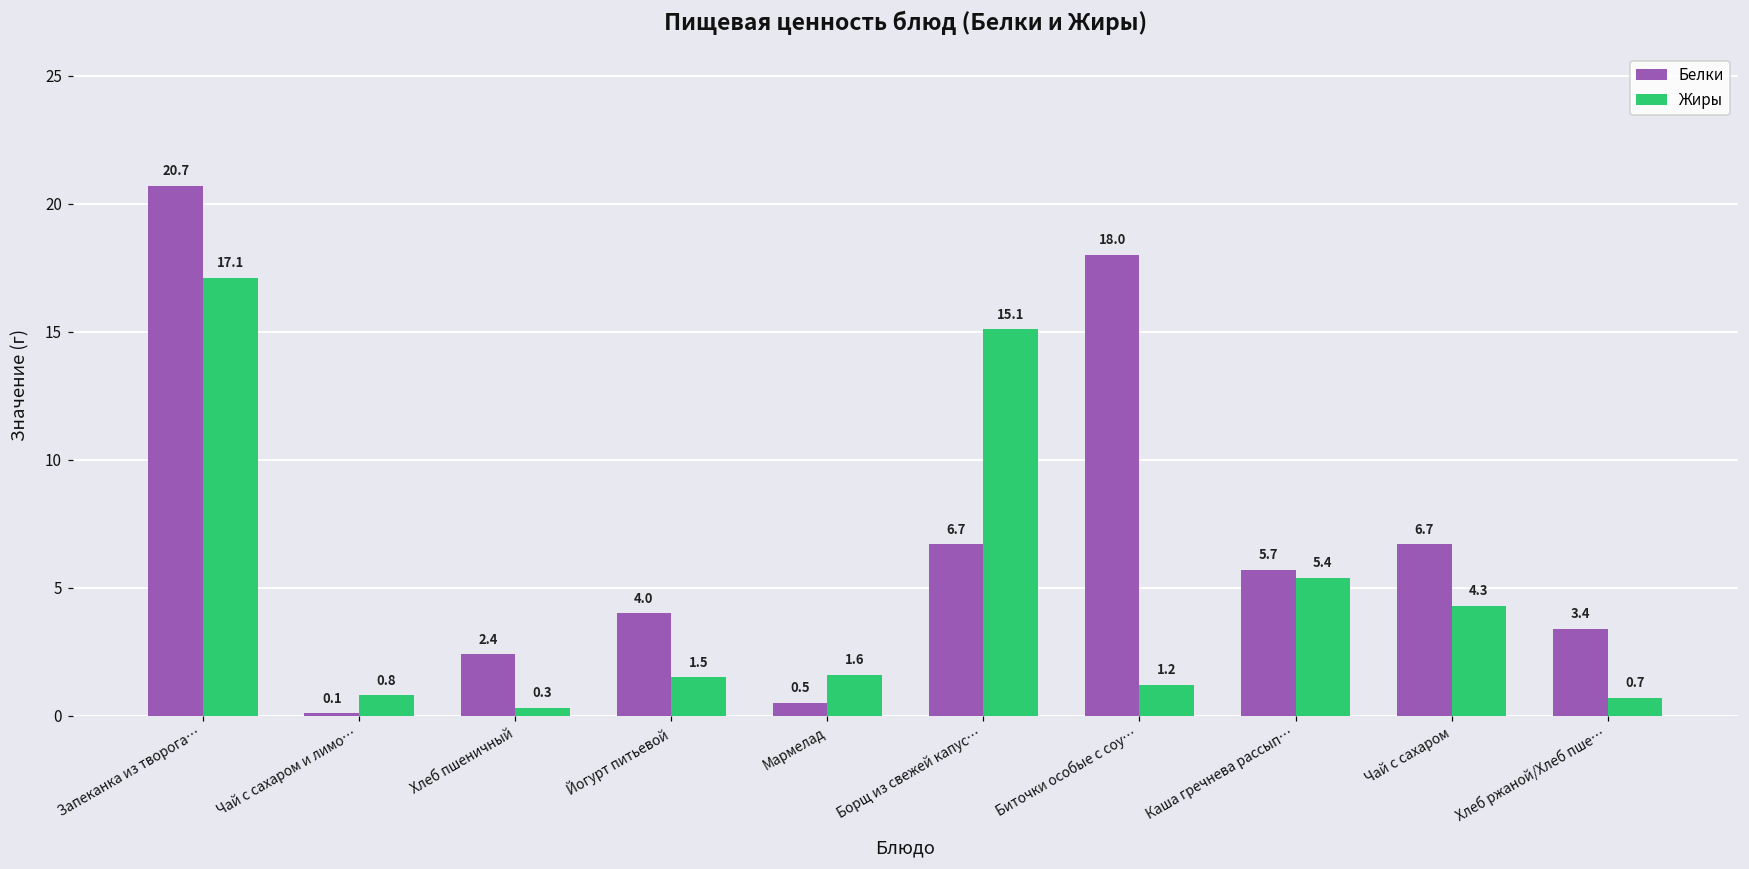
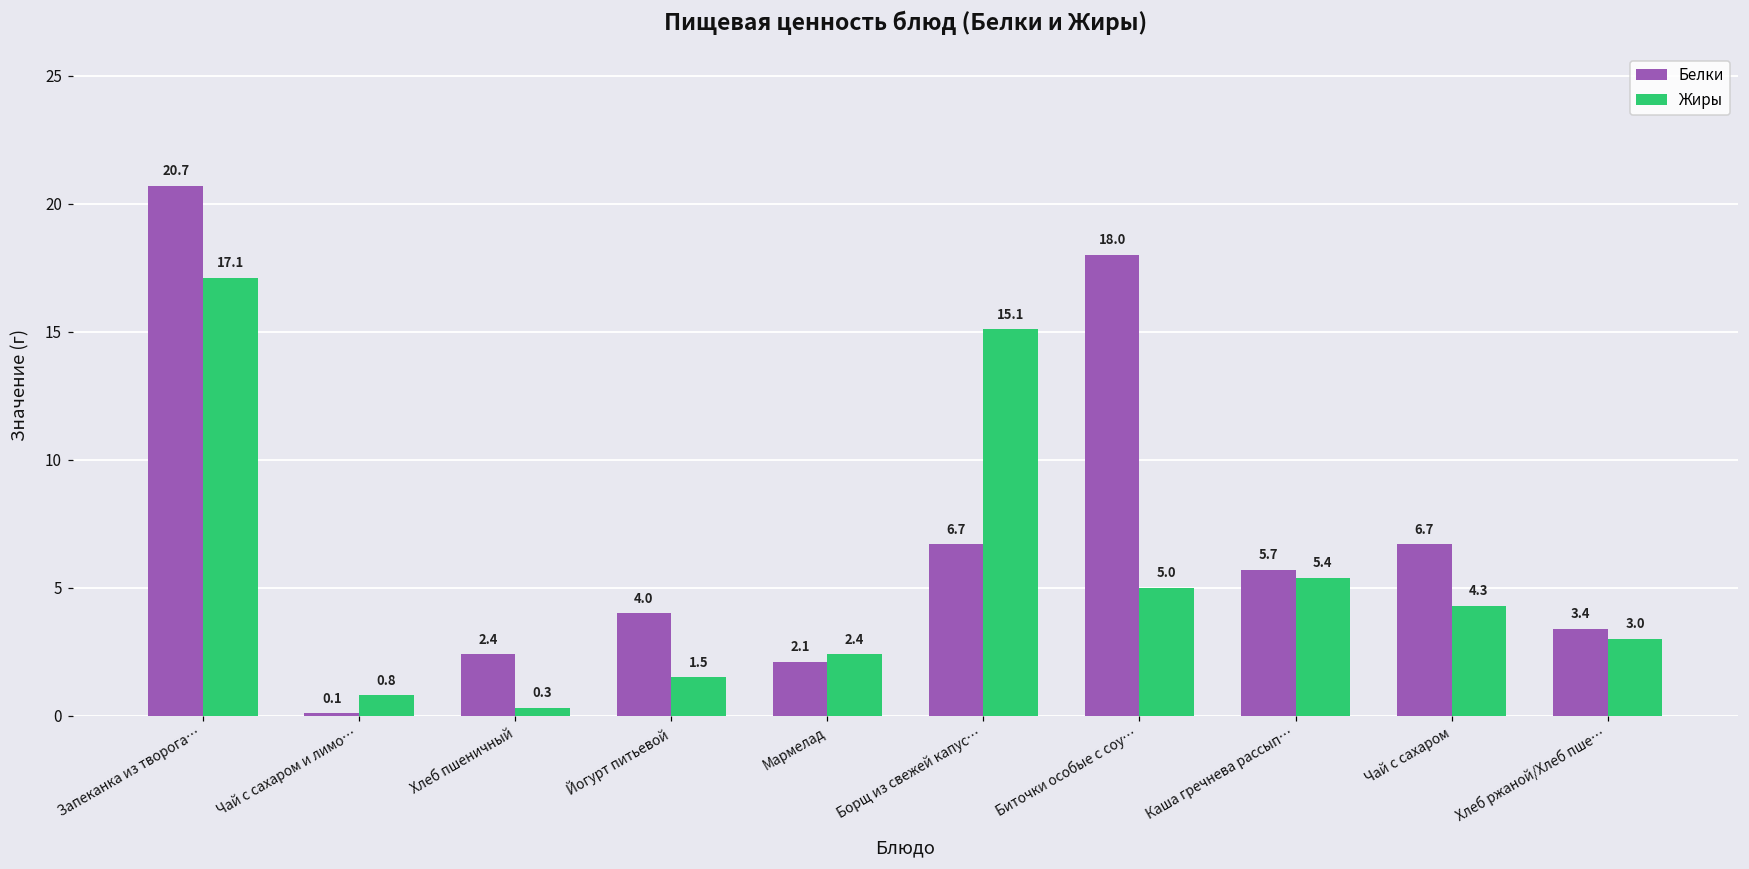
  {
    "Белки": {
      "Запеканка из творога…": 20.7,
      "Чай с сахаром и лимо…": 0.1,
      "Хлеб пшеничный": 2.4,
      "Йогурт питьевой": 4.0,
-     "Мармелад": 0.5,
+     "Мармелад": 2.1,
      "Борщ из свежей капус…": 6.7,
      "Биточки особые с соу…": 18.0,
      "Каша гречнева рассып…": 5.7,
      "Чай с сахаром": 6.7,
      "Хлеб ржаной/Хлеб пше…": 3.4
    },
    "Жиры": {
      "Запеканка из творога…": 17.1,
      "Чай с сахаром и лимо…": 0.8,
      "Хлеб пшеничный": 0.3,
      "Йогурт питьевой": 1.5,
-     "Мармелад": 1.6,
+     "Мармелад": 2.4,
      "Борщ из свежей капус…": 15.1,
-     "Биточки особые с соу…": 1.2,
+     "Биточки особые с соу…": 5.0,
      "Каша гречнева рассып…": 5.4,
      "Чай с сахаром": 4.3,
-     "Хлеб ржаной/Хлеб пше…": 0.7
+     "Хлеб ржаной/Хлеб пше…": 3.0
    }
  }
